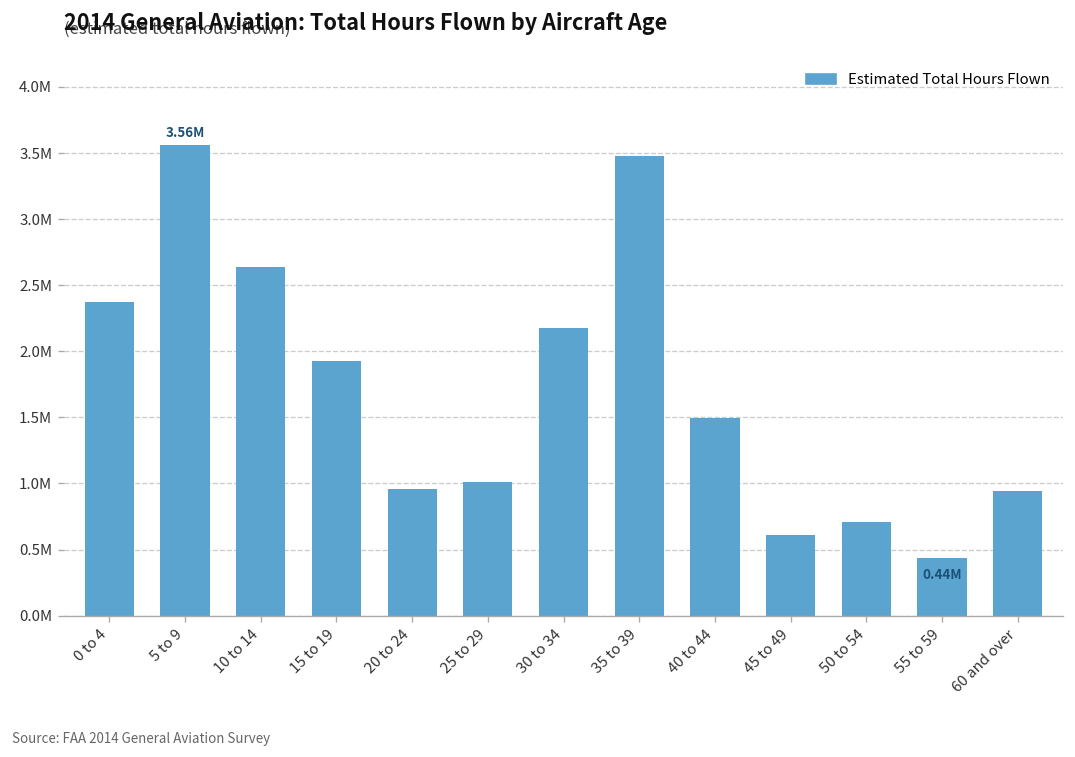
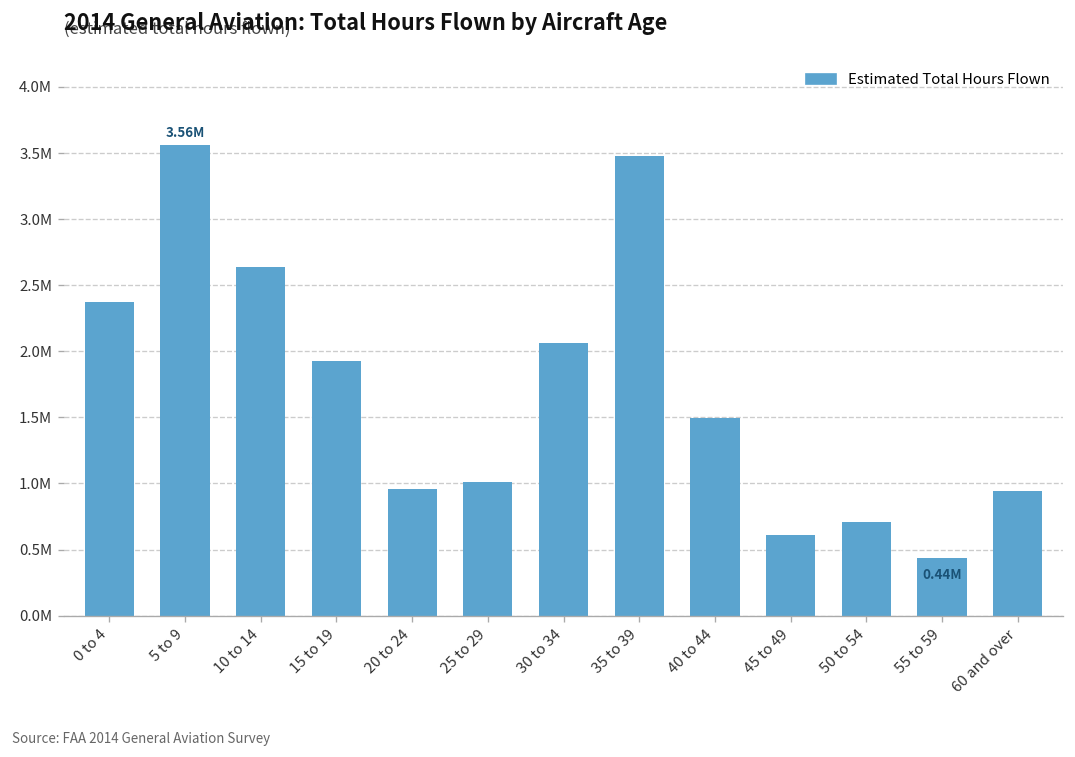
  {
    "0 to 4": 2370000,
    "10 to 14": 2640000,
    "15 to 19": 1920000,
    "20 to 24": 960000,
    "25 to 29": 1010000,
-   "30 to 34": 2170000,
+   "30 to 34": 2060000,
    "35 to 39": 3480000,
    "40 to 44": 1490000,
    "45 to 49": 610000,
    "50 to 54": 710000,
    "60 and over": 940000
  }
